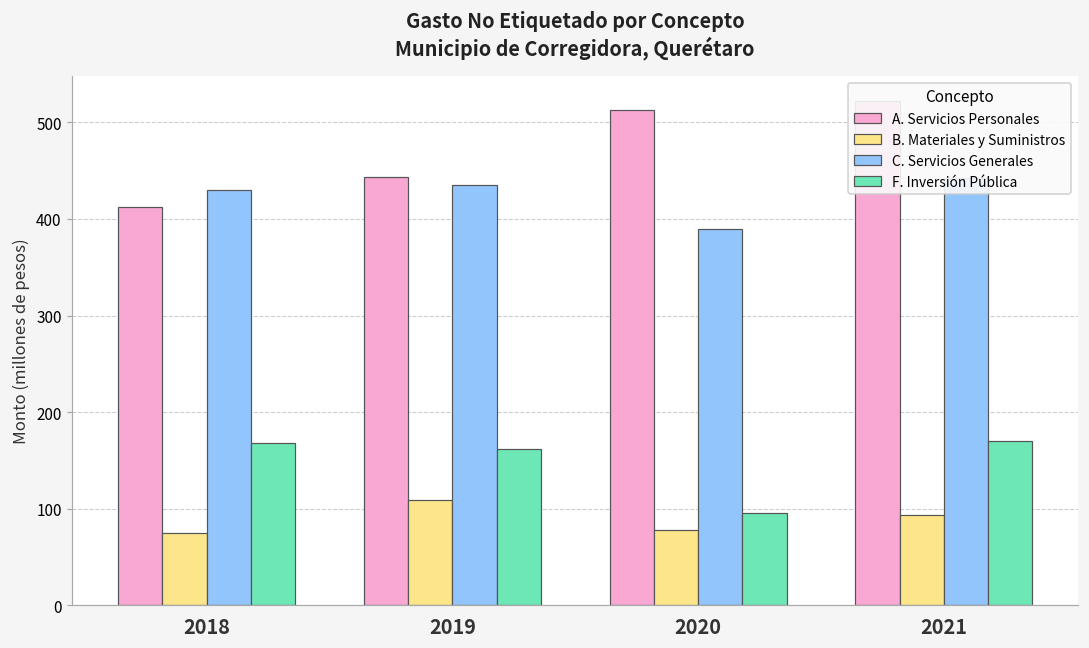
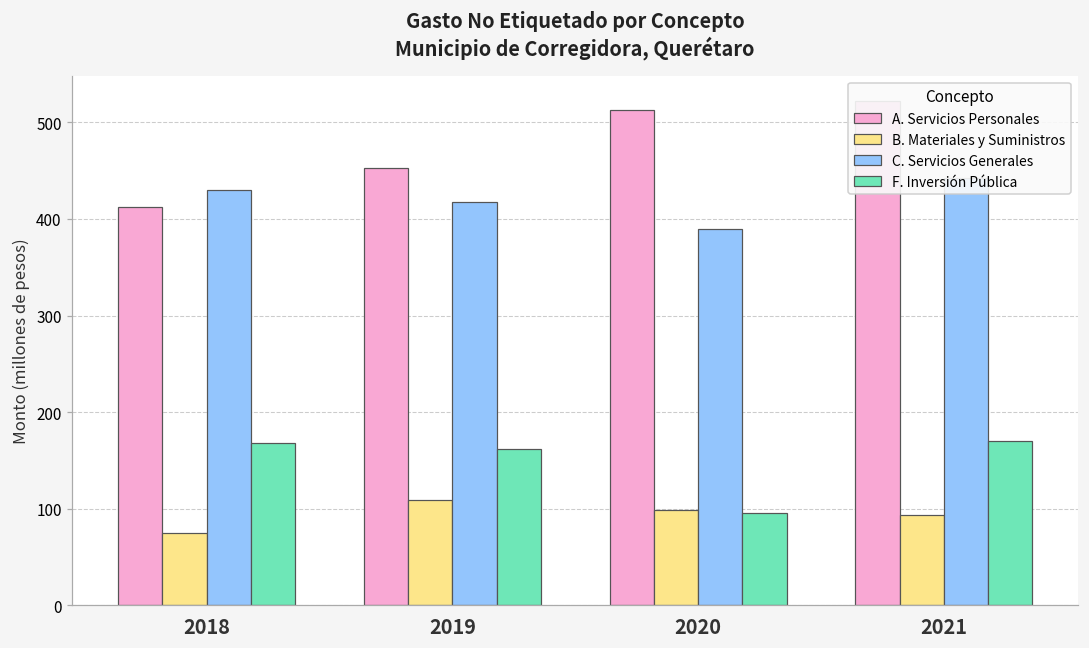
  {
    "A. Servicios Personales": {
      "2018": 410,
-     "2019": 440,
+     "2019": 450,
      "2020": 510
    },
    "B. Materiales y Suministros": {
      "2018": 80,
      "2019": 110,
-     "2020": 80,
+     "2020": 100,
      "2021": 90
    },
    "C. Servicios Generales": {
      "2018": 430,
-     "2019": 440,
+     "2019": 420,
      "2020": 390
    },
    "F. Inversión Pública": {
      "2018": 170,
      "2019": 160,
      "2020": 100,
      "2021": 170
    }
  }
